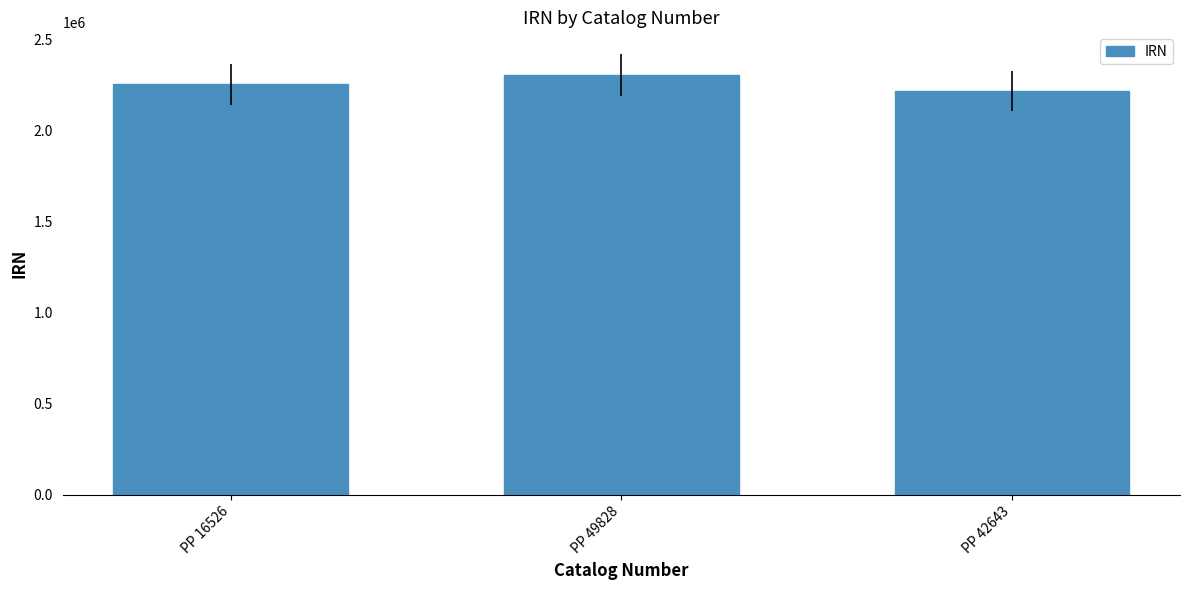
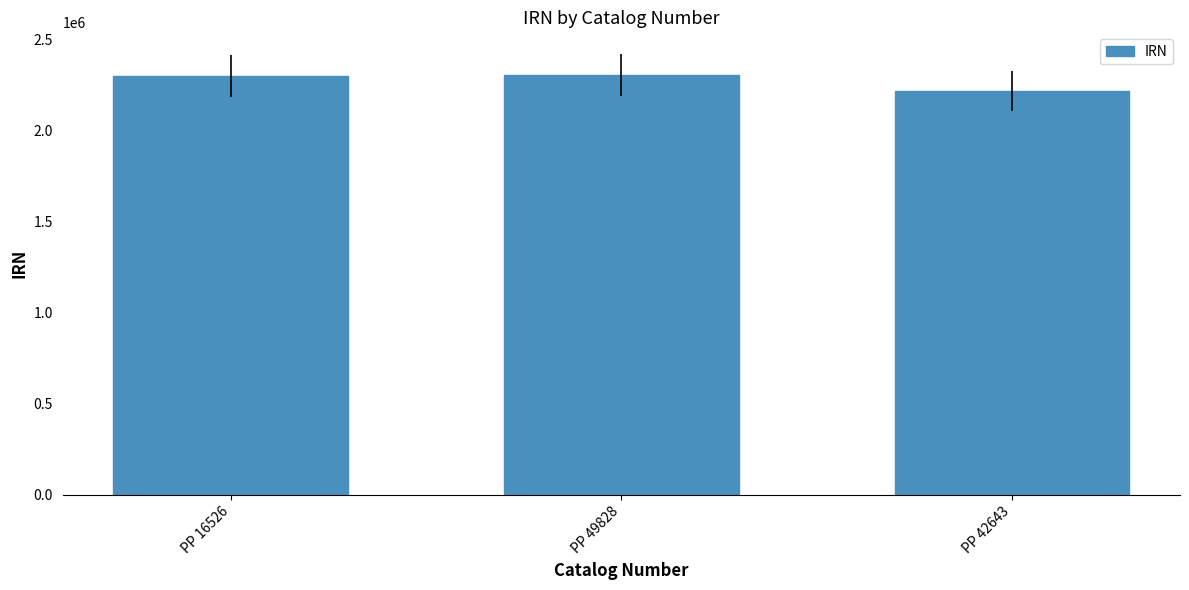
  {
-   "PP 16526": 2250000,
+   "PP 16526": 2300000,
    "PP 49828": 2300000,
    "PP 42643": 2210000
  }
